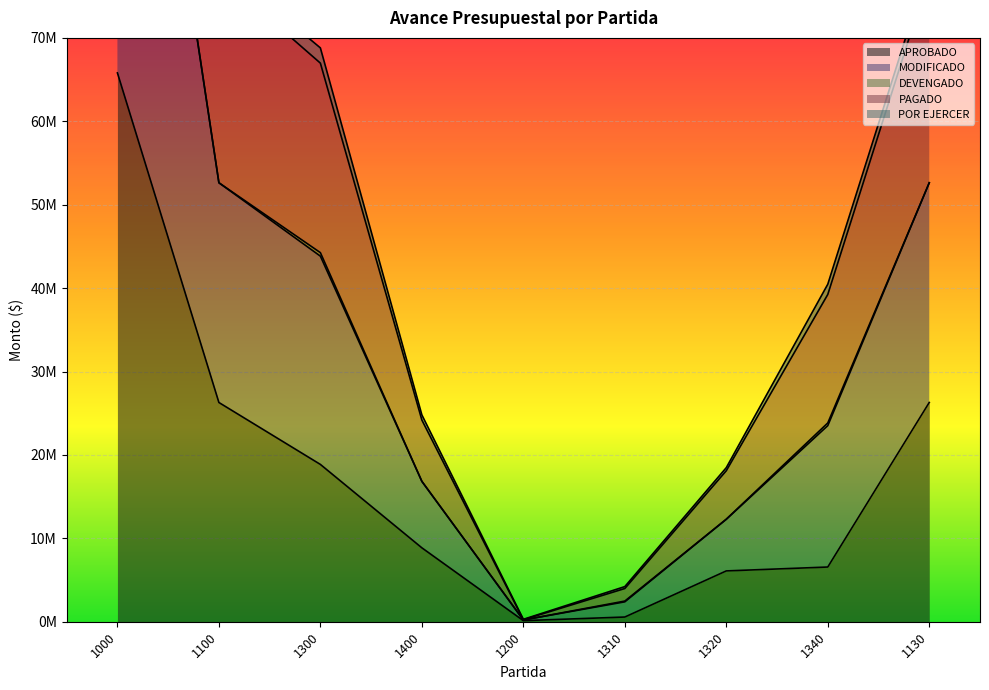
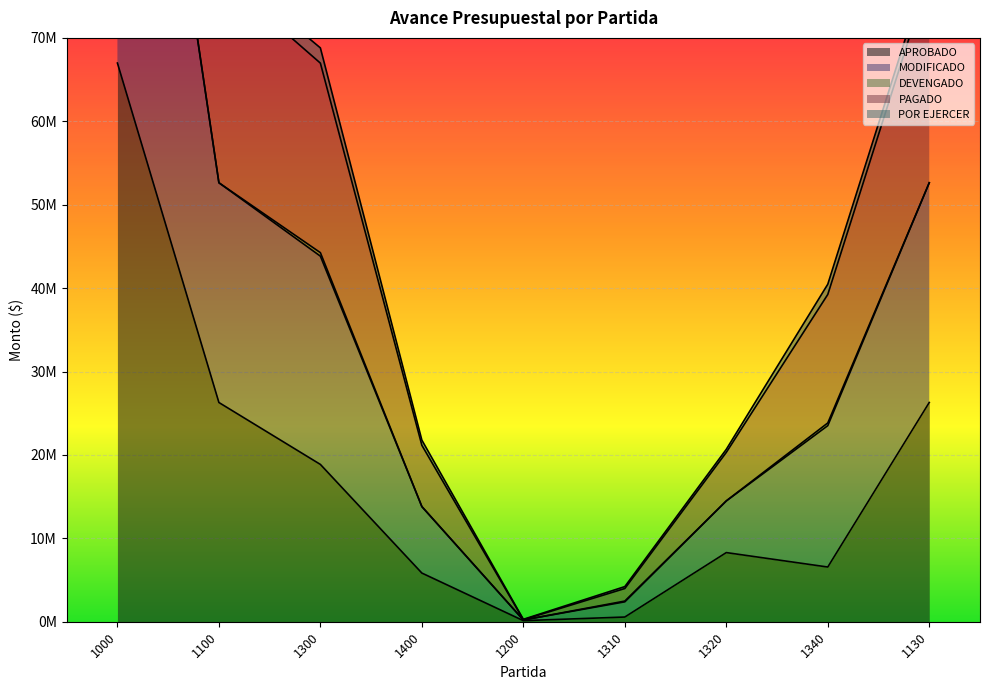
  {
    "APROBADO": {
-     "1000": 66000000,
+     "1000": 67000000,
      "1100": 26000000,
      "1300": 19000000,
-     "1400": 9000000,
+     "1400": 6000000,
      "1310": 1000000,
-     "1320": 6000000,
+     "1320": 8000000,
      "1340": 7000000,
      "1130": 26000000
    }
  }
